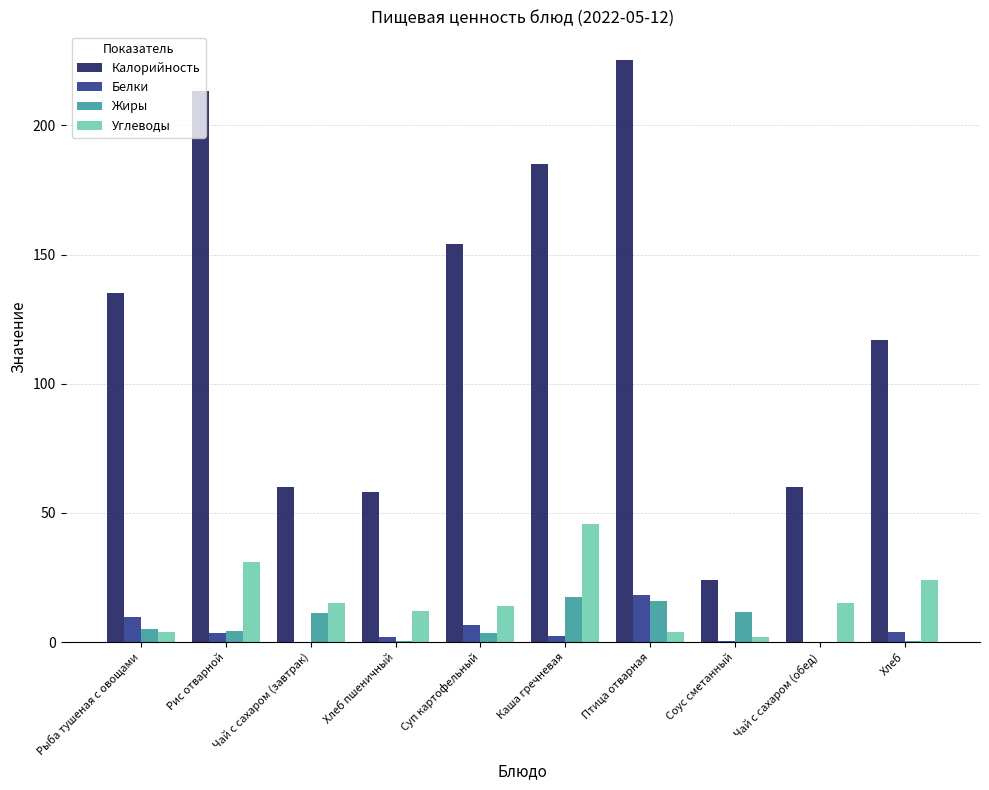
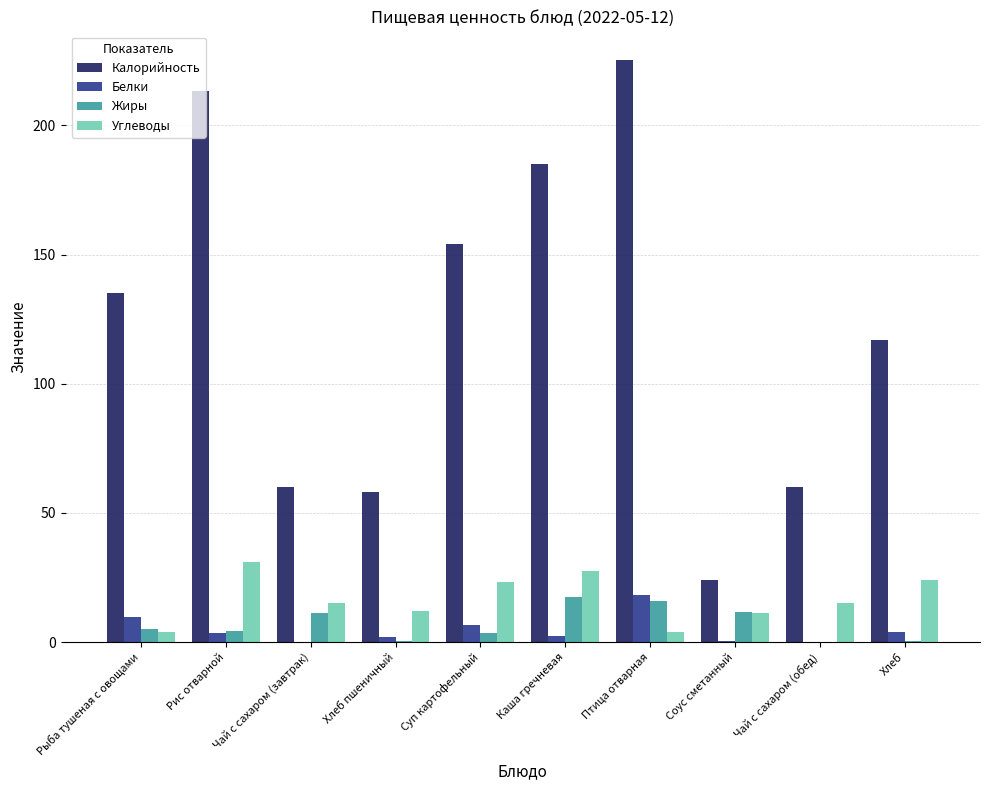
  {
    "Жиры": {
      "Рыба тушеная с овощами": 5,
      "Рис отварной": 4,
      "Чай с сахаром (завтрак)": 11,
      "Суп картофельный": 3,
      "Каша гречневая": 18,
      "Птица отварная": 16,
      "Соус сметанный": 12
    },
    "Углеводы": {
      "Рыба тушеная с овощами": 4,
      "Рис отварной": 31,
      "Чай с сахаром (завтрак)": 15,
      "Хлеб пшеничный": 12,
-     "Суп картофельный": 14,
-     "Каша гречневая": 46,
+     "Суп картофельный": 23,
+     "Каша гречневая": 28,
      "Птица отварная": 4,
-     "Соус сметанный": 2,
+     "Соус сметанный": 11,
      "Чай с сахаром (обед)": 15,
      "Хлеб": 24
    }
  }
